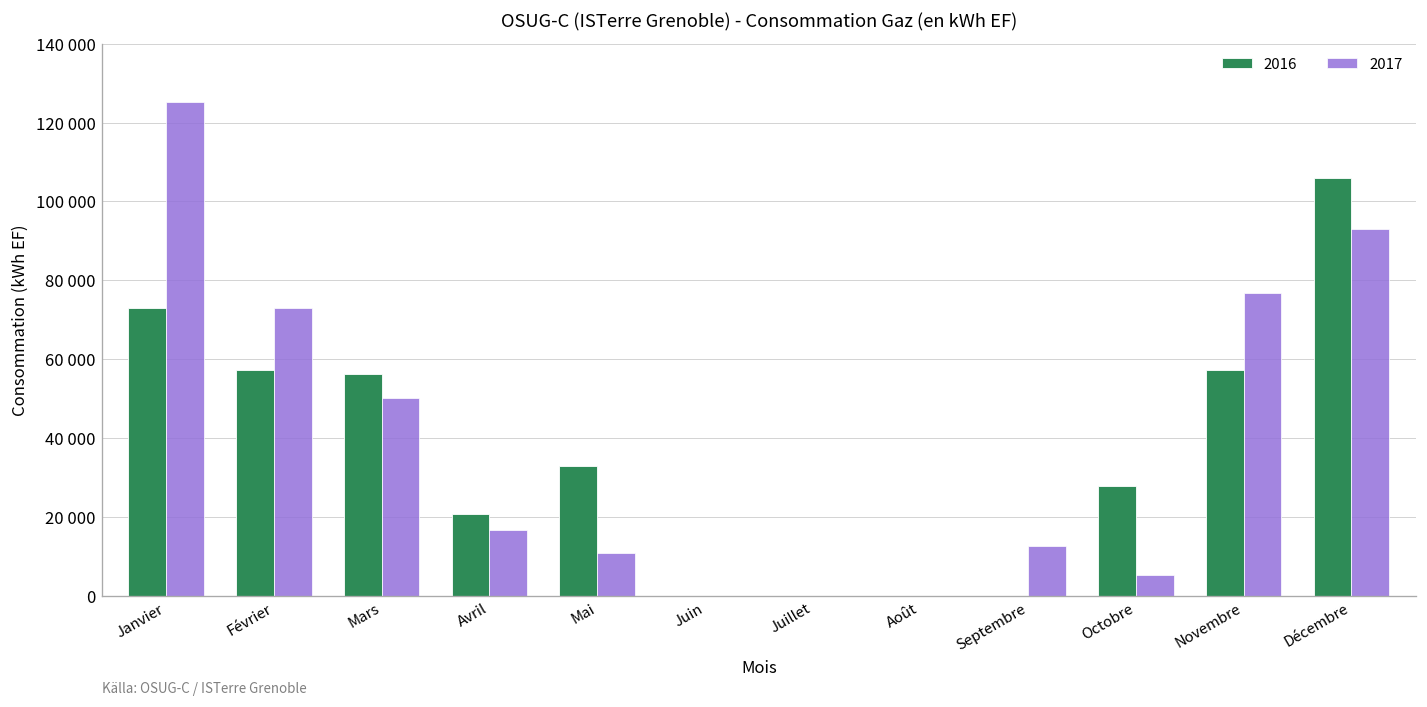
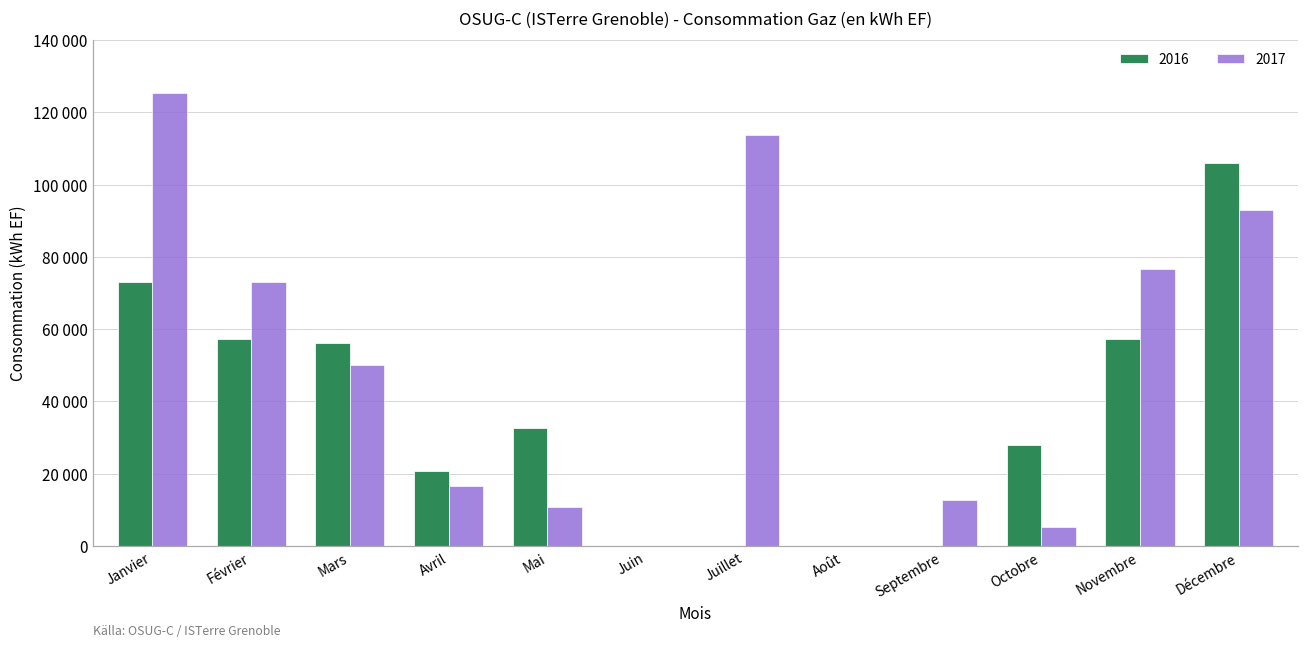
  {
    "2016": {
      "Janvier": 73000,
      "Février": 57000,
      "Mars": 56000,
      "Avril": 21000,
      "Mai": 33000,
      "Juin": 0,
      "Juillet": 0,
      "Août": 0,
      "Septembre": 0,
      "Octobre": 28000,
      "Novembre": 57000,
      "Décembre": 106000
    },
    "2017": {
      "Janvier": 125000,
      "Février": 73000,
      "Mars": 50000,
      "Avril": 17000,
      "Mai": 11000,
      "Juin": 0,
-     "Juillet": 0,
+     "Juillet": 114000,
      "Août": 0,
      "Septembre": 13000,
      "Octobre": 5000,
      "Novembre": 77000,
      "Décembre": 93000
    }
  }
